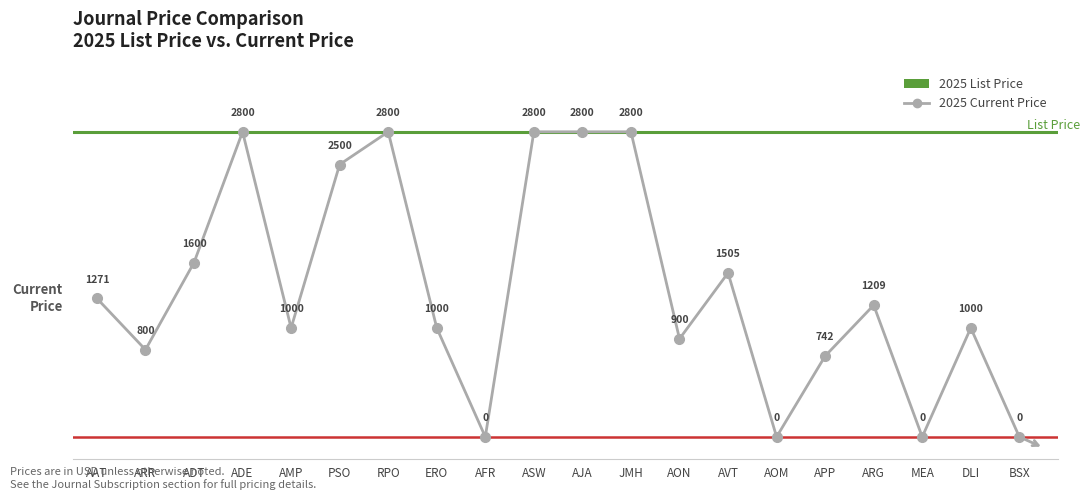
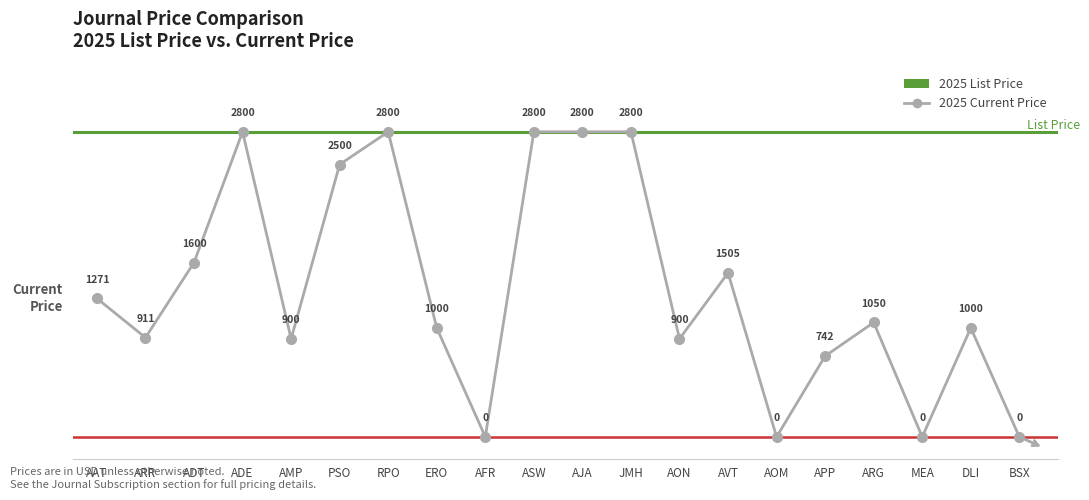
  {
    "AAT": 1271,
-   "ARR": 800,
+   "ARR": 911,
    "ADT": 1600,
    "ADE": 2800,
-   "AMP": 1000,
+   "AMP": 900,
    "PSO": 2500,
    "RPO": 2800,
    "ERO": 1000,
    "AFR": 0,
    "ASW": 2800,
    "AJA": 2800,
    "JMH": 2800,
    "AON": 900,
    "AVT": 1505,
    "AOM": 0,
    "APP": 742,
-   "ARG": 1209,
+   "ARG": 1050,
    "MEA": 0,
    "DLI": 1000,
    "BSX": 0
  }
